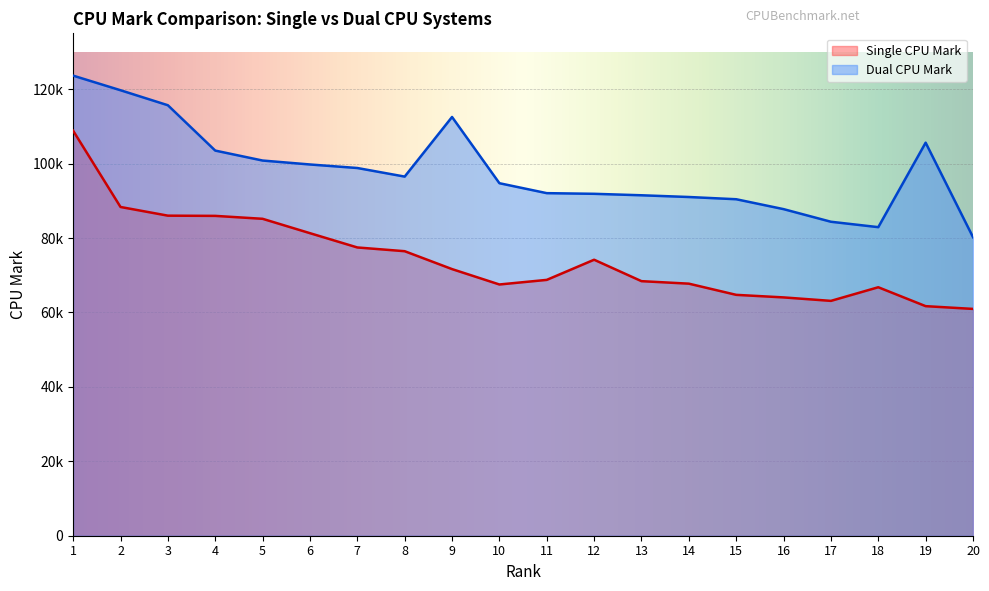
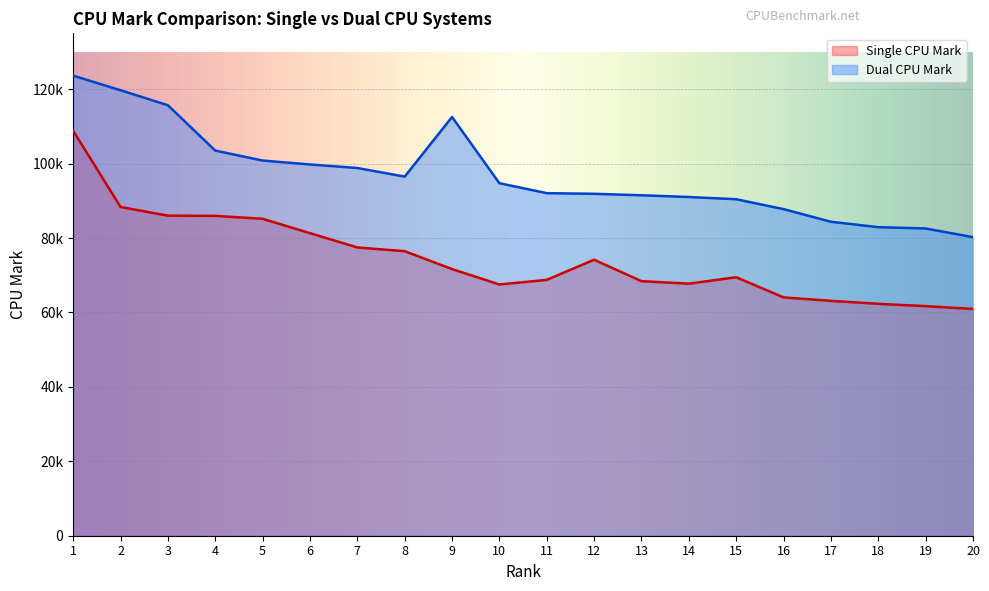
  {
    "Single CPU Mark": {
      "1": 109000,
      "2": 88000,
      "3": 86000,
      "4": 86000,
      "5": 85000,
      "6": 81000,
      "7": 77000,
      "8": 76000,
      "9": 72000,
      "10": 68000,
      "11": 69000,
      "12": 74000,
      "13": 68000,
      "14": 68000,
-     "15": 65000,
+     "15": 69000,
      "16": 64000,
      "17": 63000,
-     "18": 67000,
+     "18": 62000,
      "19": 62000,
      "20": 61000
    },
    "Dual CPU Mark": {
      "1": 124000,
      "2": 120000,
      "3": 116000,
      "4": 103000,
      "5": 101000,
      "6": 100000,
      "7": 99000,
      "8": 97000,
      "9": 113000,
      "10": 95000,
      "11": 92000,
      "12": 92000,
      "13": 91000,
      "14": 91000,
      "15": 90000,
      "16": 88000,
      "17": 84000,
      "18": 83000,
-     "19": 106000,
+     "19": 83000,
      "20": 80000
    }
  }
